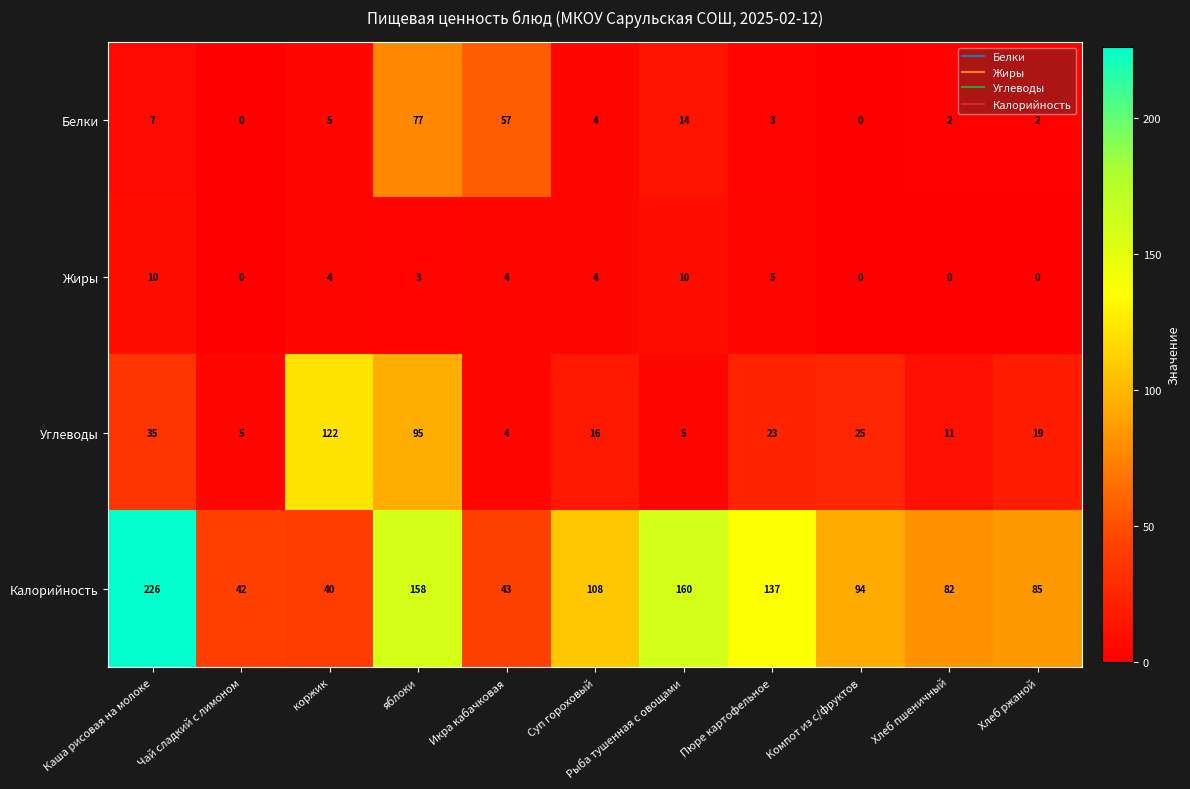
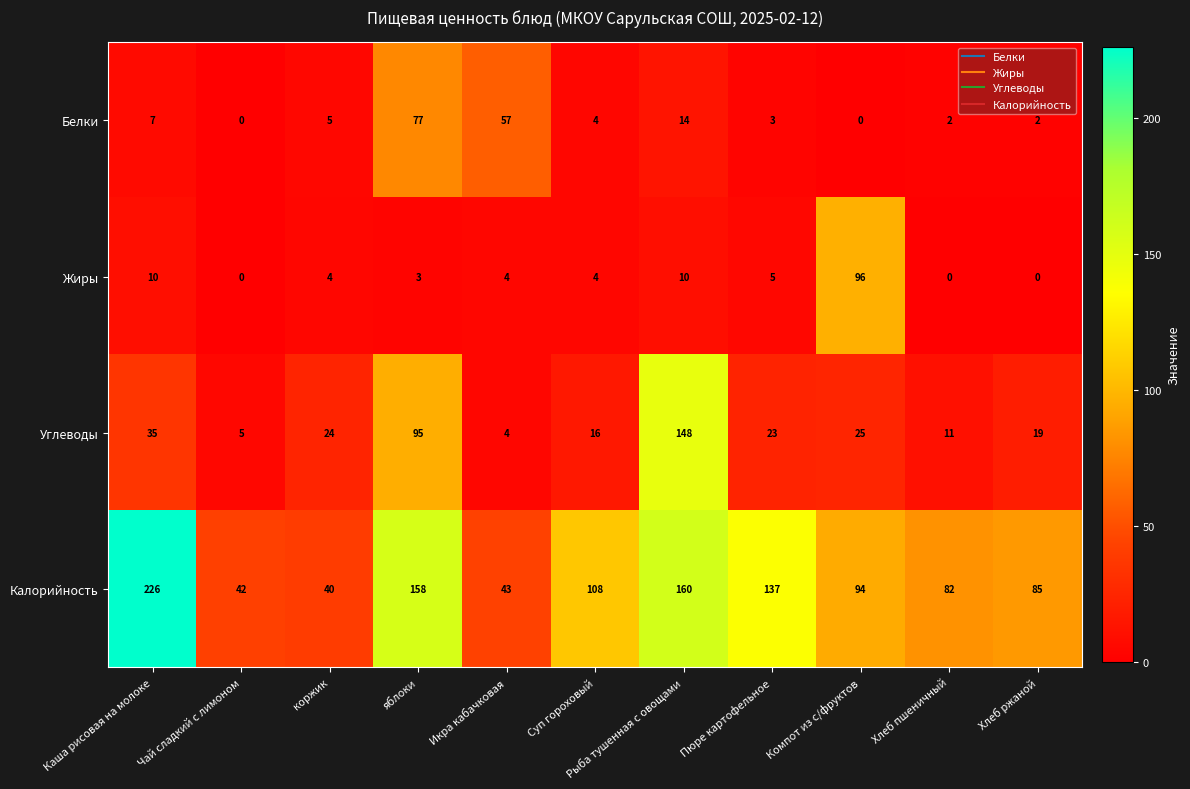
  {
    "Белки": {
      "Каша рисовая на молоке": 7,
      "Чай сладкий с лимоном": 0,
      "коржик": 5,
      "яблоки": 77,
      "Икра кабачковая": 57,
      "Суп гороховый": 4,
      "Рыба тушенная с овощами": 14,
      "Пюре картофельное": 3,
      "Компот из с/фруктов": 0,
      "Хлеб пшеничный": 2,
      "Хлеб ржаной": 2
    },
    "Жиры": {
      "Каша рисовая на молоке": 10,
      "Чай сладкий с лимоном": 0,
      "коржик": 4,
      "яблоки": 3,
      "Икра кабачковая": 4,
      "Суп гороховый": 4,
      "Рыба тушенная с овощами": 10,
      "Пюре картофельное": 5,
-     "Компот из с/фруктов": 0,
+     "Компот из с/фруктов": 96,
      "Хлеб пшеничный": 0,
      "Хлеб ржаной": 0
    },
    "Углеводы": {
      "Каша рисовая на молоке": 35,
      "Чай сладкий с лимоном": 5,
-     "коржик": 122,
+     "коржик": 24,
      "яблоки": 95,
      "Икра кабачковая": 4,
      "Суп гороховый": 16,
-     "Рыба тушенная с овощами": 5,
+     "Рыба тушенная с овощами": 148,
      "Пюре картофельное": 23,
      "Компот из с/фруктов": 25,
      "Хлеб пшеничный": 11,
      "Хлеб ржаной": 19
    },
    "Калорийность": {
      "Каша рисовая на молоке": 226,
      "Чай сладкий с лимоном": 42,
      "коржик": 40,
      "яблоки": 158,
      "Икра кабачковая": 43,
      "Суп гороховый": 108,
      "Рыба тушенная с овощами": 160,
      "Пюре картофельное": 137,
      "Компот из с/фруктов": 94,
      "Хлеб пшеничный": 82,
      "Хлеб ржаной": 85
    }
  }
